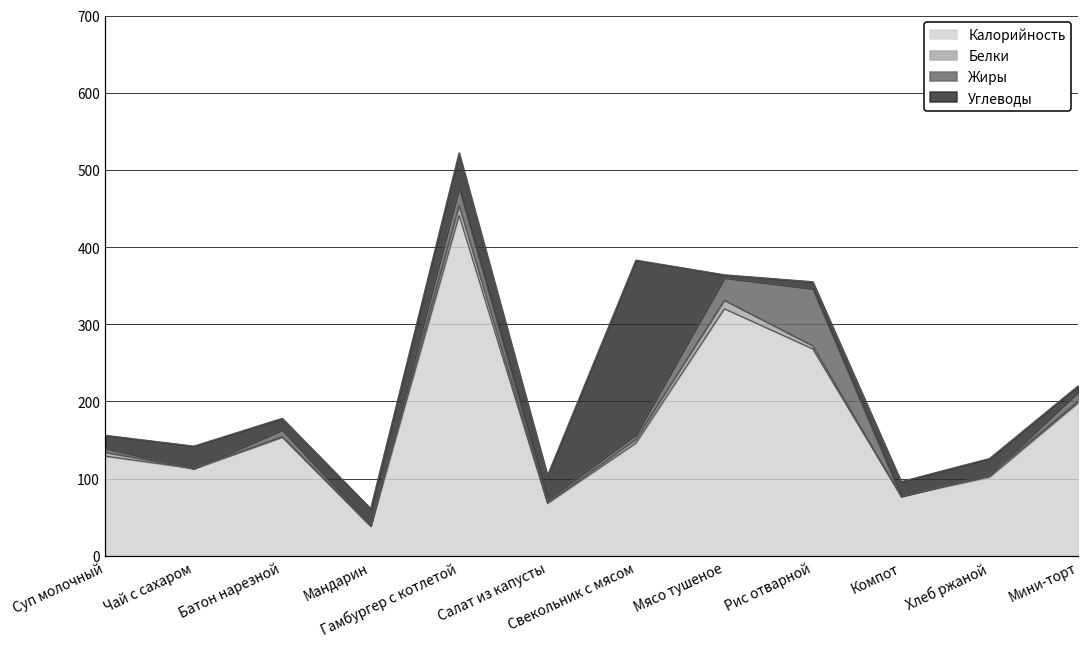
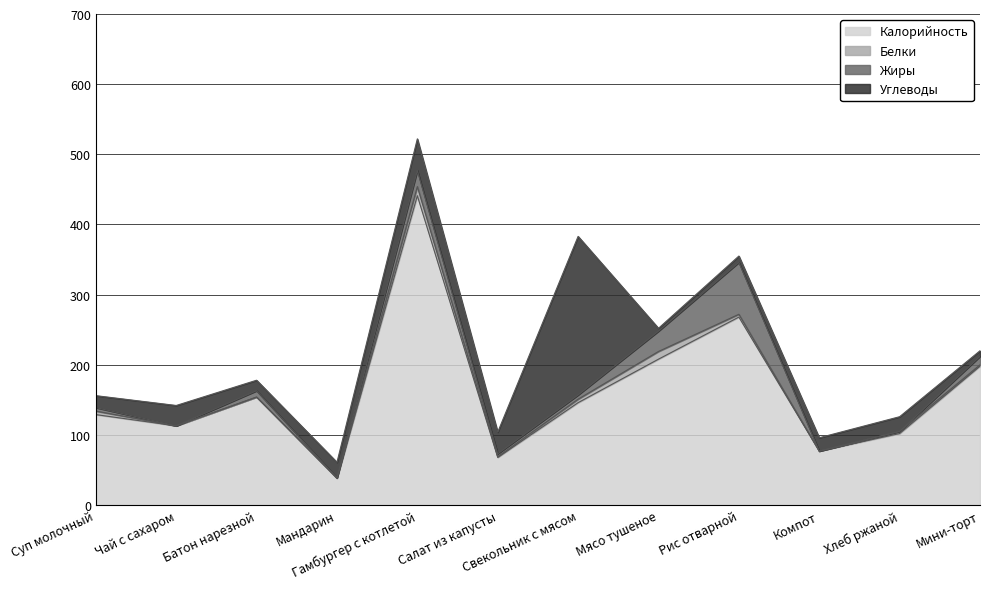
  {
    "Калорийность": {
      "Суп молочный": 130,
      "Гамбургер с котлетой": 440,
      "Свекольник с мясом": 150,
-     "Мясо тушеное": 320,
+     "Мясо тушеное": 210,
      "Рис отварной": 270
    },
    "Белки": {
      "Суп молочный": 10,
      "Гамбургер с котлетой": 10,
      "Свекольник с мясом": 10,
      "Мясо тушеное": 10,
      "Рис отварной": 0
    },
    "Жиры": {
      "Суп молочный": 10,
      "Батон нарезной": 10,
      "Гамбургер с котлетой": 20,
      "Салат из капусты": 0,
      "Свекольник с мясом": 10,
      "Мясо тушеное": 30,
      "Рис отварной": 70,
      "Мини-торт": 10
    },
    "Углеводы": {
      "Суп молочный": 20,
      "Чай с сахаром": 30,
      "Батон нарезной": 20,
      "Мандарин": 20,
      "Гамбургер с котлетой": 50,
      "Салат из капусты": 30,
      "Свекольник с мясом": 230,
      "Мясо тушеное": 0,
      "Рис отварной": 10,
      "Компот": 20,
      "Хлеб ржаной": 20,
      "Мини-торт": 10
    }
  }
